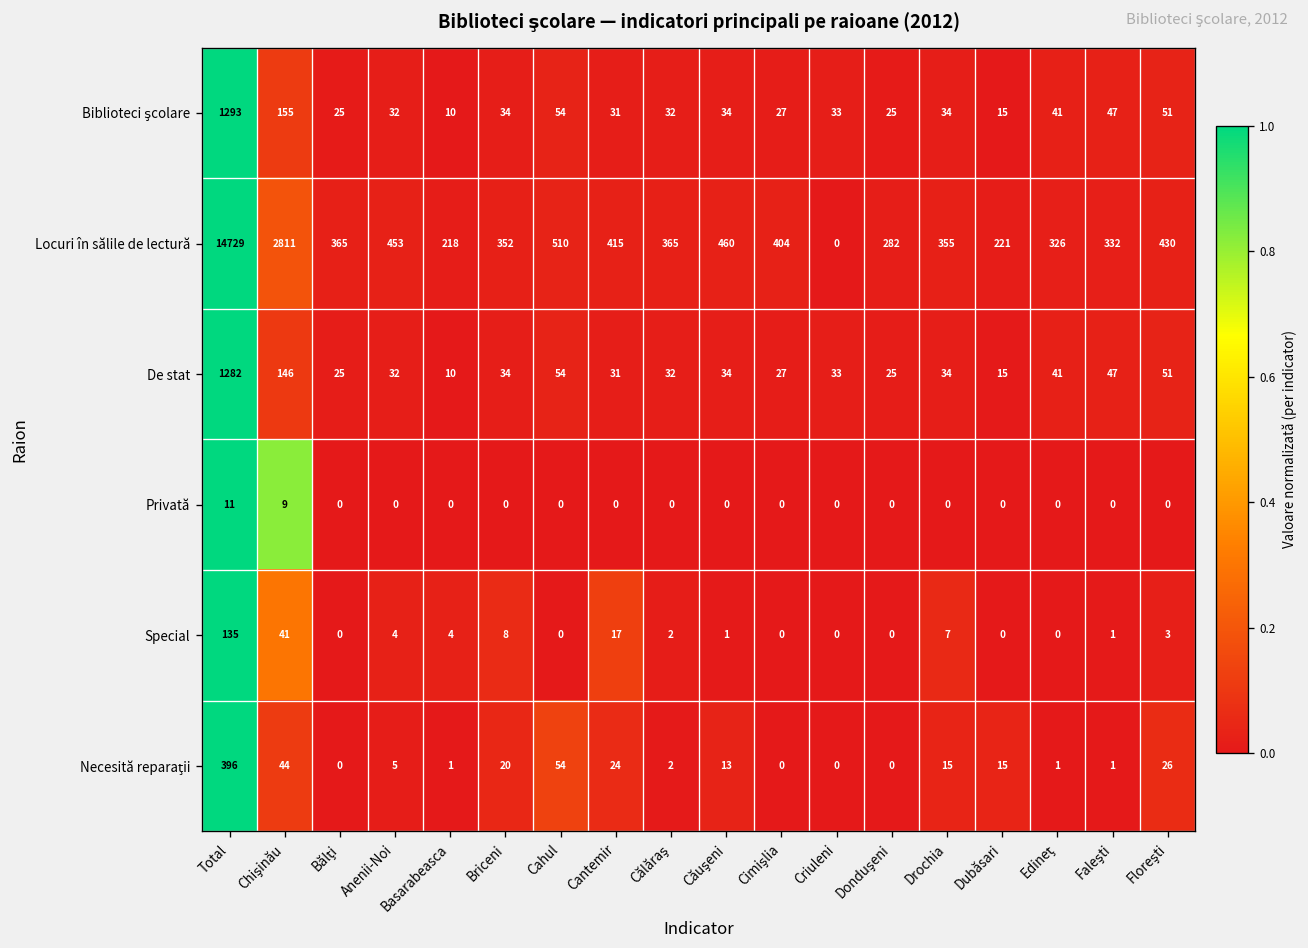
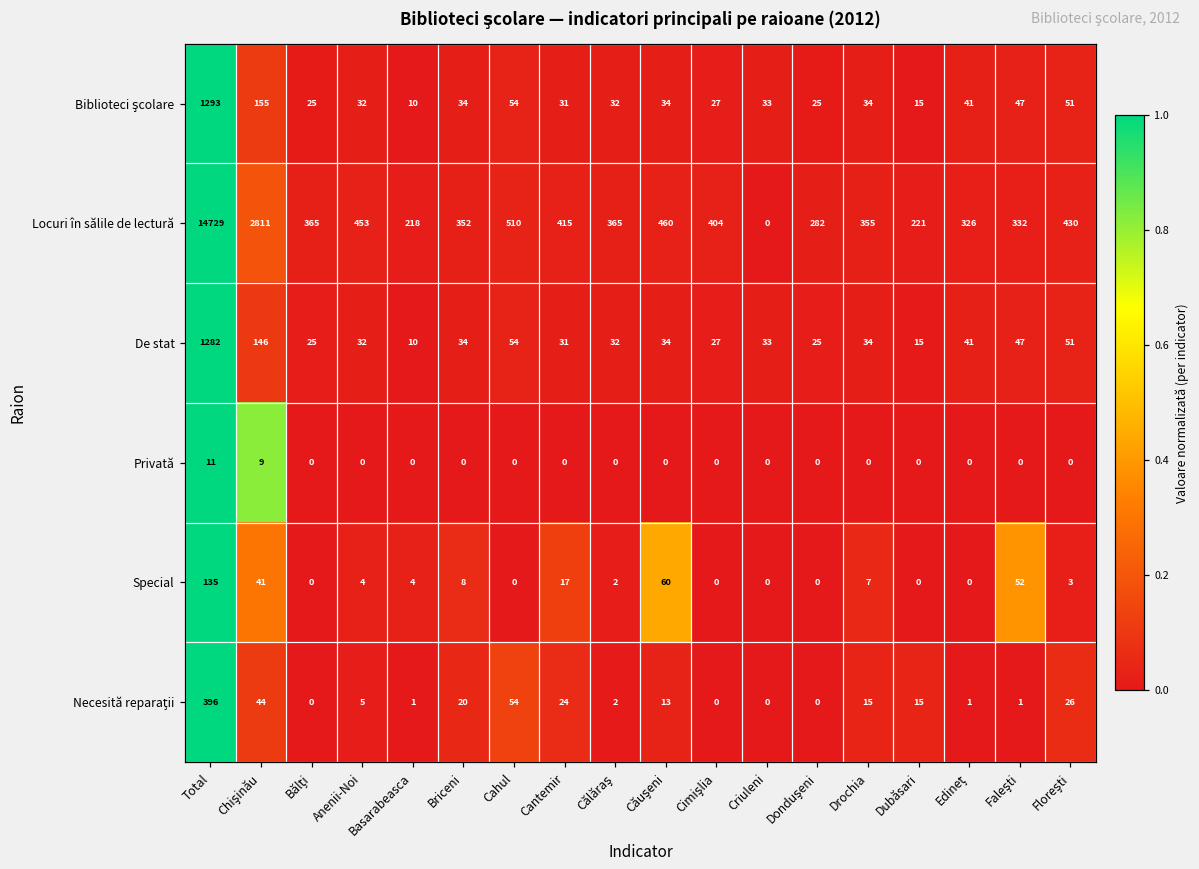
  {
    "Biblioteci şcolare": {
      "Total": 1293,
      "Chişinău": 155,
      "Bălţi": 25,
      "Anenii-Noi": 32,
      "Basarabeasca": 10,
      "Briceni": 34,
      "Cahul": 54,
      "Cantemir": 31,
      "Călăraş": 32,
      "Căuşeni": 34,
      "Cimişlia": 27,
      "Criuleni": 33,
      "Donduşeni": 25,
      "Drochia": 34,
      "Dubăsari": 15,
      "Edineţ": 41,
      "Faleşti": 47,
      "Floreşti": 51
    },
    "Locuri în sălile de lectură": {
      "Total": 14729,
      "Chişinău": 2811,
      "Bălţi": 365,
      "Anenii-Noi": 453,
      "Basarabeasca": 218,
      "Briceni": 352,
      "Cahul": 510,
      "Cantemir": 415,
      "Călăraş": 365,
      "Căuşeni": 460,
      "Cimişlia": 404,
      "Criuleni": 0,
      "Donduşeni": 282,
      "Drochia": 355,
      "Dubăsari": 221,
      "Edineţ": 326,
      "Faleşti": 332,
      "Floreşti": 430
    },
    "De stat": {
      "Total": 1282,
      "Chişinău": 146,
      "Bălţi": 25,
      "Anenii-Noi": 32,
      "Basarabeasca": 10,
      "Briceni": 34,
      "Cahul": 54,
      "Cantemir": 31,
      "Călăraş": 32,
      "Căuşeni": 34,
      "Cimişlia": 27,
      "Criuleni": 33,
      "Donduşeni": 25,
      "Drochia": 34,
      "Dubăsari": 15,
      "Edineţ": 41,
      "Faleşti": 47,
      "Floreşti": 51
    },
    "Privată": {
      "Total": 11,
      "Chişinău": 9,
      "Bălţi": 0,
      "Anenii-Noi": 0,
      "Basarabeasca": 0,
      "Briceni": 0,
      "Cahul": 0,
      "Cantemir": 0,
      "Călăraş": 0,
      "Căuşeni": 0,
      "Cimişlia": 0,
      "Criuleni": 0,
      "Donduşeni": 0,
      "Drochia": 0,
      "Dubăsari": 0,
      "Edineţ": 0,
      "Faleşti": 0,
      "Floreşti": 0
    },
    "Special": {
      "Total": 135,
      "Chişinău": 41,
      "Bălţi": 0,
      "Anenii-Noi": 4,
      "Basarabeasca": 4,
      "Briceni": 8,
      "Cahul": 0,
      "Cantemir": 17,
      "Călăraş": 2,
-     "Căuşeni": 1,
+     "Căuşeni": 60,
      "Cimişlia": 0,
      "Criuleni": 0,
      "Donduşeni": 0,
      "Drochia": 7,
      "Dubăsari": 0,
      "Edineţ": 0,
-     "Faleşti": 1,
+     "Faleşti": 52,
      "Floreşti": 3
    },
    "Necesită reparaţii": {
      "Total": 396,
      "Chişinău": 44,
      "Bălţi": 0,
      "Anenii-Noi": 5,
      "Basarabeasca": 1,
      "Briceni": 20,
      "Cahul": 54,
      "Cantemir": 24,
      "Călăraş": 2,
      "Căuşeni": 13,
      "Cimişlia": 0,
      "Criuleni": 0,
      "Donduşeni": 0,
      "Drochia": 15,
      "Dubăsari": 15,
      "Edineţ": 1,
      "Faleşti": 1,
      "Floreşti": 26
    }
  }
